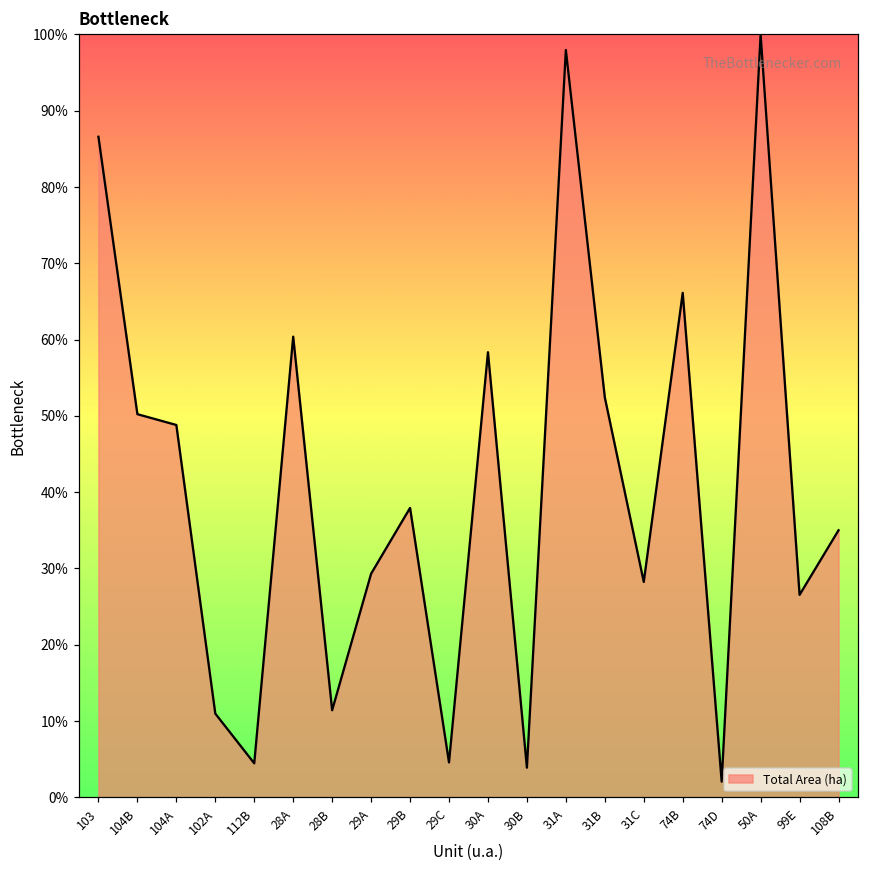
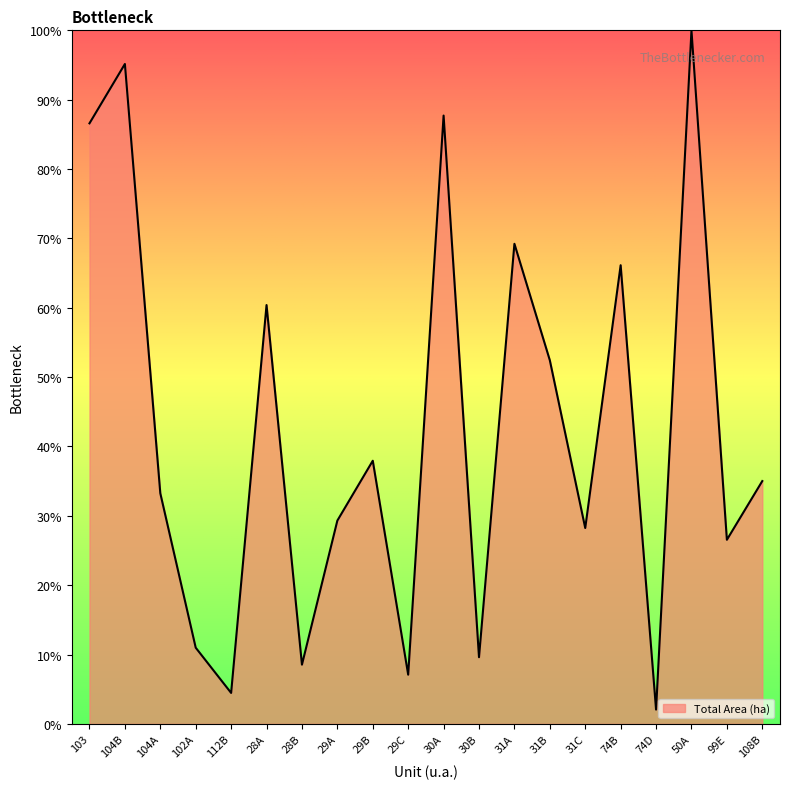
  {
    "103": "87%",
-   "104B": "50%",
-   "104A": "49%",
+   "104B": "95%",
+   "104A": "33%",
    "102A": "11%",
    "112B": "4%",
    "28A": "60%",
-   "28B": "11%",
+   "28B": "9%",
    "29A": "29%",
    "29B": "38%",
-   "29C": "5%",
-   "30A": "58%",
-   "30B": "4%",
-   "31A": "98%",
+   "29C": "7%",
+   "30A": "88%",
+   "30B": "10%",
+   "31A": "69%",
    "31B": "52%",
    "31C": "28%",
    "74B": "66%",
    "74D": "2%",
    "50A": "100%",
    "99E": "27%",
    "108B": "35%"
  }
